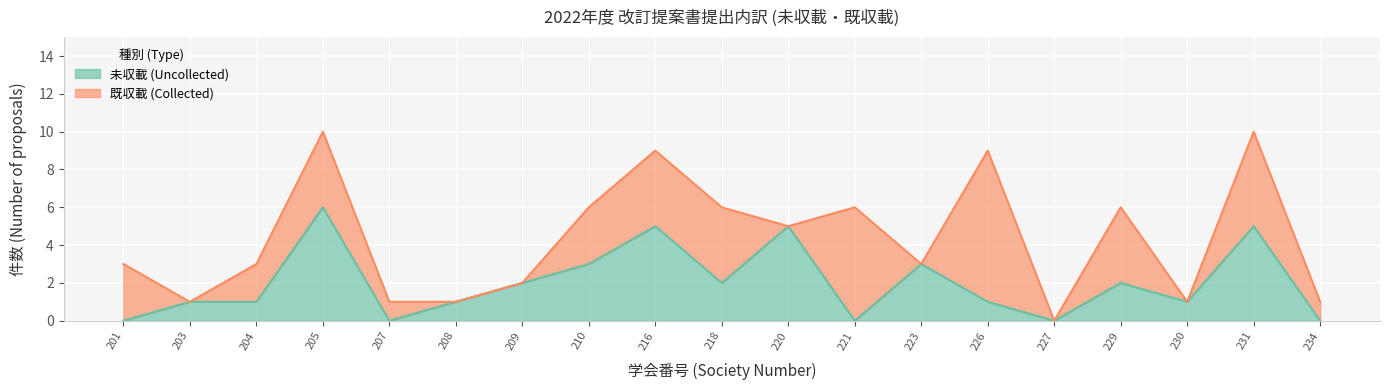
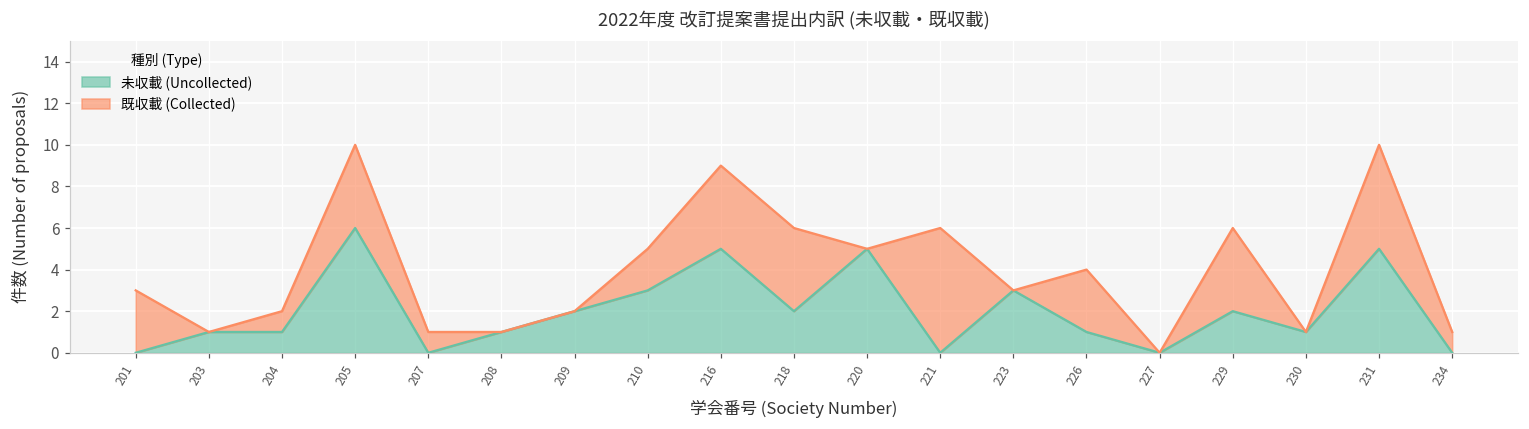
  {
    "未収載 (Uncollected)": {
      "201": 0,
      "204": 1,
      "205": 6,
      "207": 0,
      "210": 3,
      "216": 5,
      "218": 2,
      "221": 0,
      "226": 1,
      "229": 2,
      "231": 5,
      "234": 0
    },
    "既収載 (Collected)": {
      "201": 3,
-     "204": 2,
+     "204": 1,
      "205": 4,
      "207": 1,
-     "210": 3,
+     "210": 2,
      "216": 4,
      "218": 4,
      "221": 6,
-     "226": 8,
+     "226": 3,
      "229": 4,
      "231": 5,
      "234": 1
    }
  }
